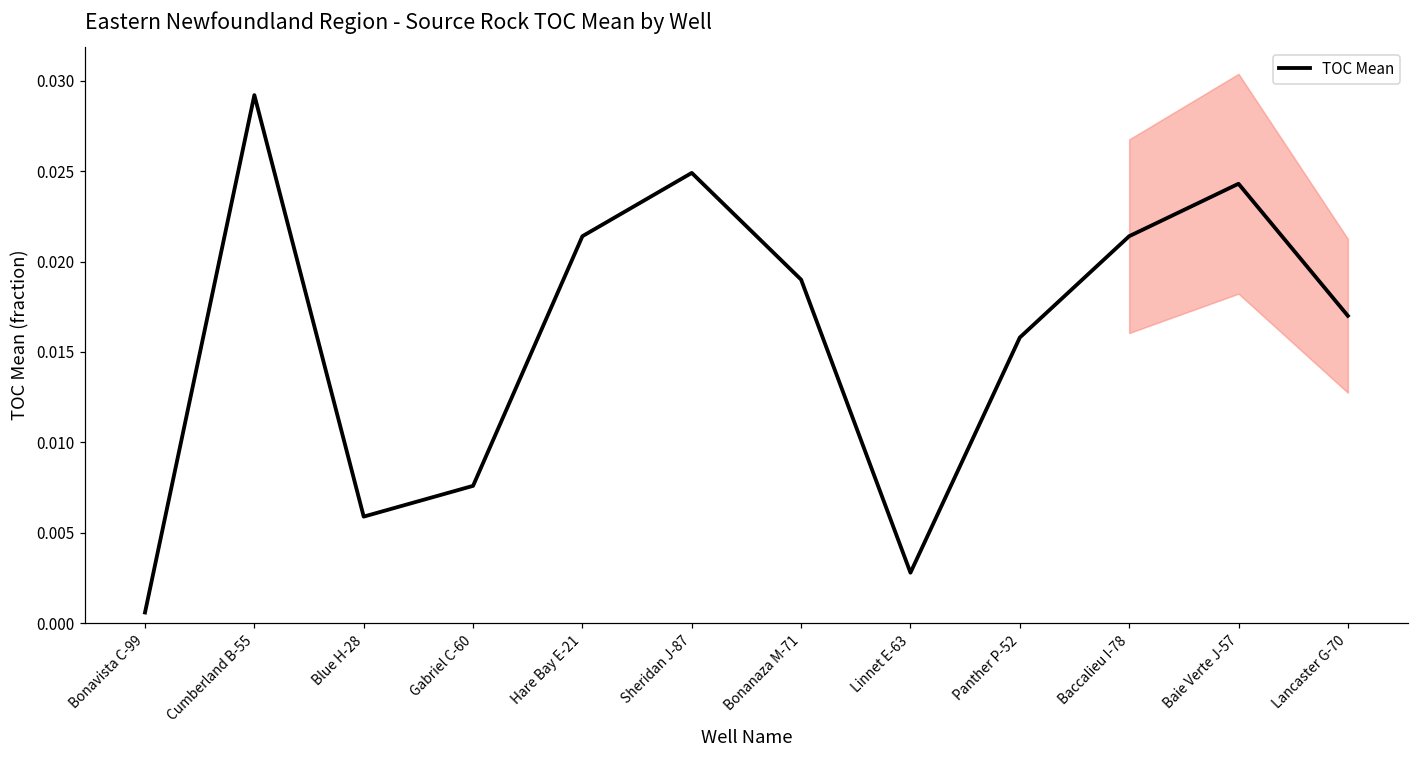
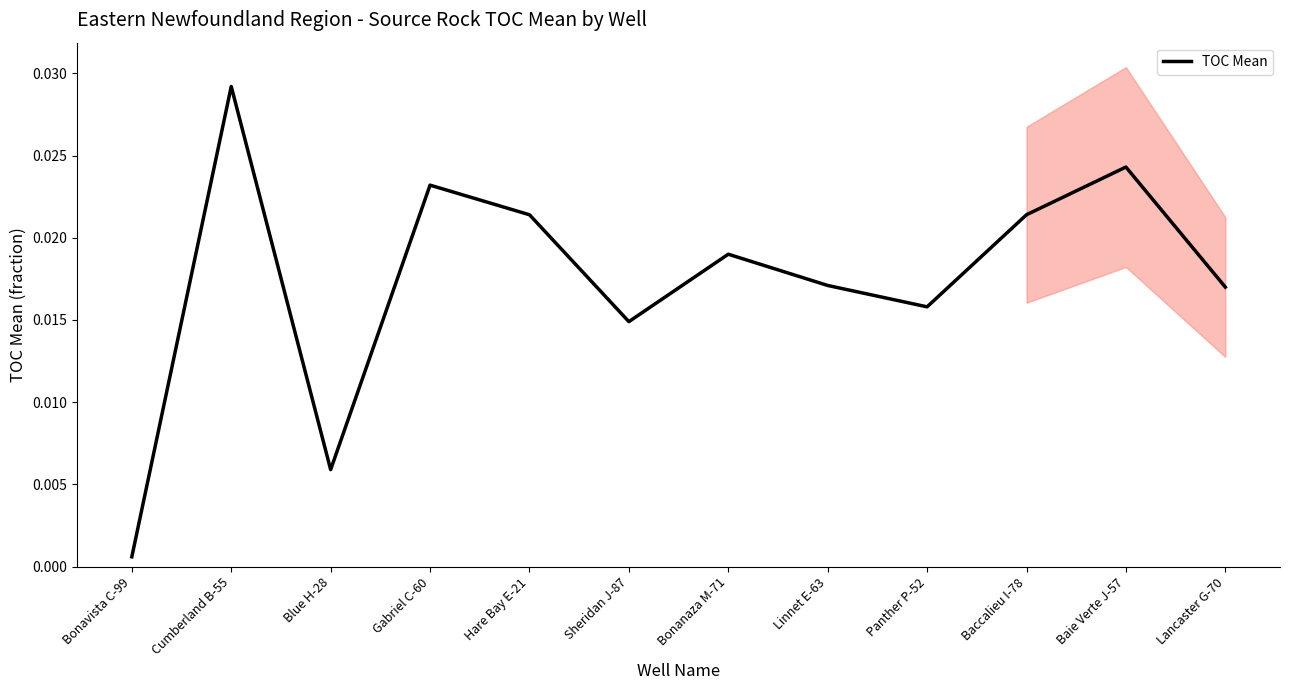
  {
    "TOC Mean": {
      "Bonavista C-99": 0.0006,
      "Cumberland B-55": 0.0292,
      "Blue H-28": 0.0059,
-     "Gabriel C-60": 0.0076,
+     "Gabriel C-60": 0.0232,
      "Hare Bay E-21": 0.0214,
-     "Sheridan J-87": 0.0249,
+     "Sheridan J-87": 0.0149,
      "Bonanaza M-71": 0.0190,
-     "Linnet E-63": 0.0028,
+     "Linnet E-63": 0.0171,
      "Panther P-52": 0.0158,
      "Baccalieu I-78": 0.0214,
      "Baie Verte J-57": 0.0243,
      "Lancaster G-70": 0.0170
    }
  }
